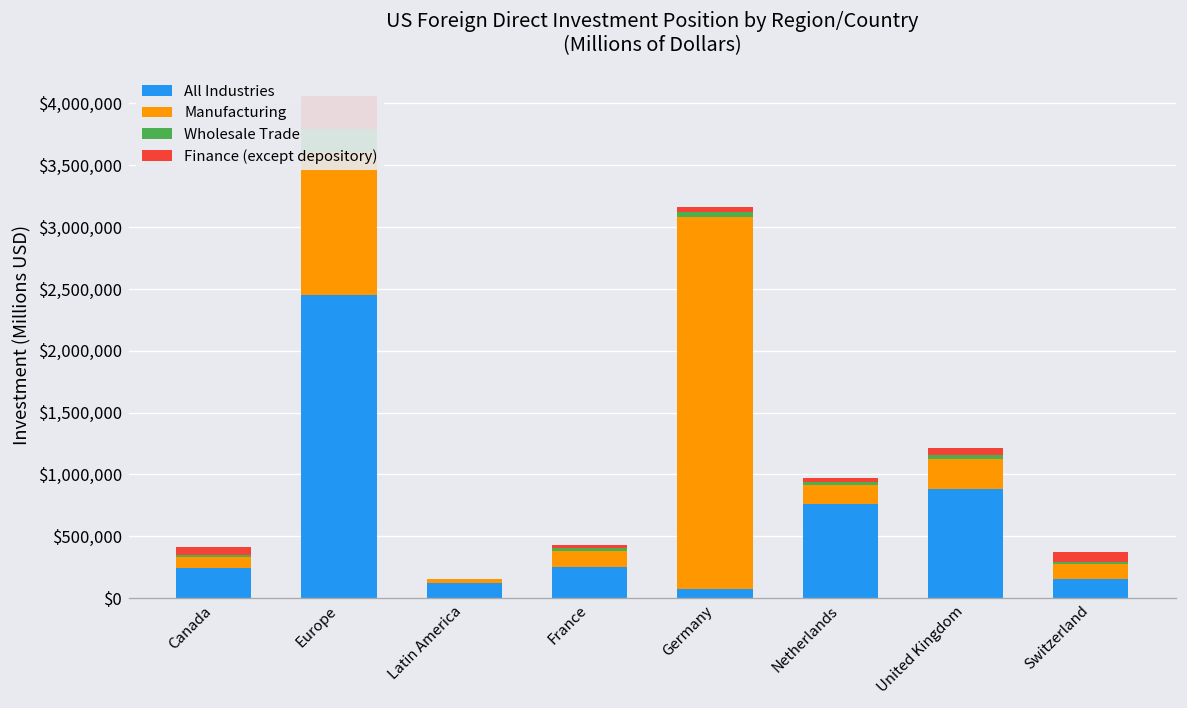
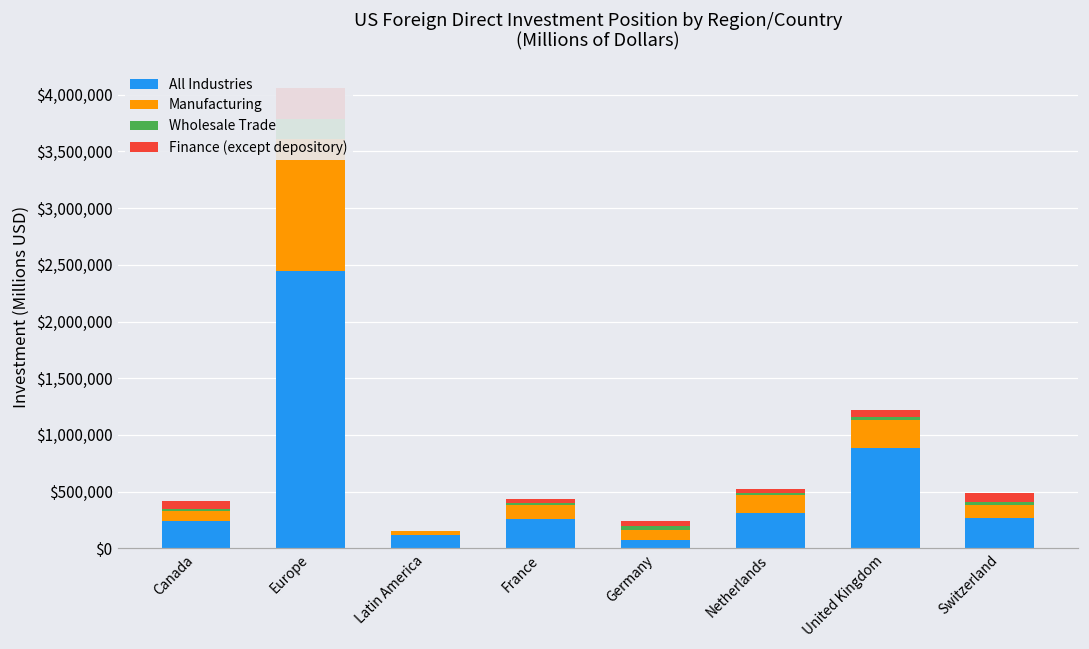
  {
    "All Industries": {
      "Canada": "$240,000",
      "Europe": "$2,450,000",
      "Latin America": "$120,000",
      "France": "$260,000",
      "Germany": "$70,000",
-     "Netherlands": "$760,000",
+     "Netherlands": "$310,000",
      "United Kingdom": "$890,000",
-     "Switzerland": "$160,000"
+     "Switzerland": "$270,000"
    },
    "Manufacturing": {
      "Canada": "$90,000",
      "Latin America": "$30,000",
      "France": "$120,000",
-     "Germany": "$3,010,000",
+     "Germany": "$90,000",
      "Netherlands": "$150,000",
      "United Kingdom": "$240,000",
      "Switzerland": "$120,000"
    },
    "Wholesale Trade": {
      "Germany": "$40,000",
      "United Kingdom": "$30,000"
    },
    "Finance (except depository)": {
      "Canada": "$60,000",
      "Latin America": "$0",
      "France": "$30,000",
      "Germany": "$40,000",
      "Netherlands": "$30,000",
      "United Kingdom": "$60,000",
      "Switzerland": "$80,000"
    }
  }
